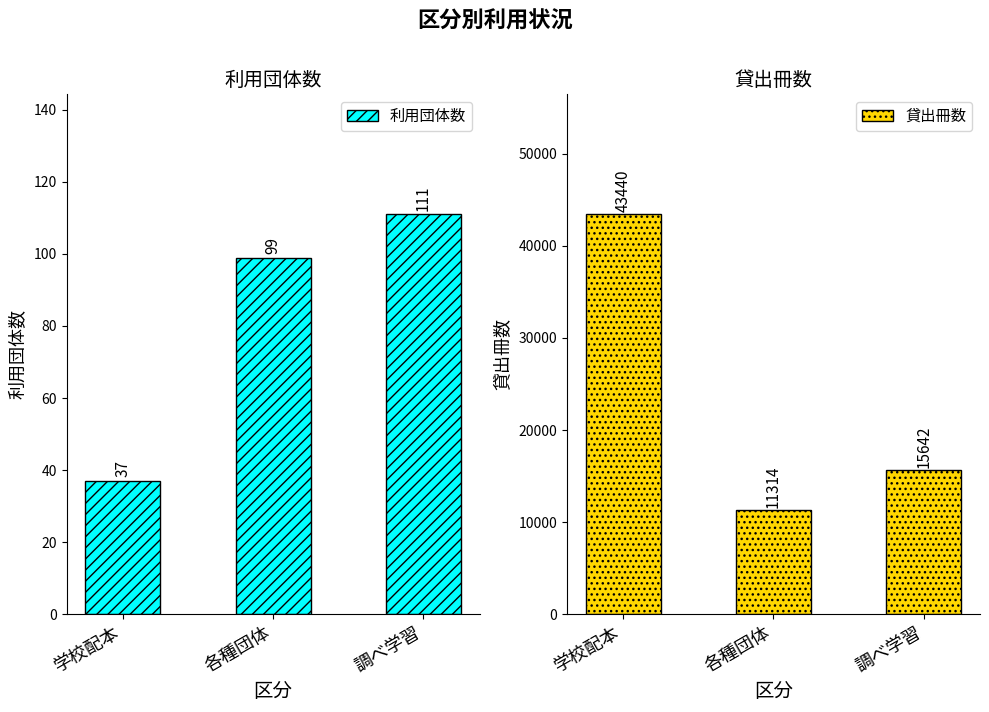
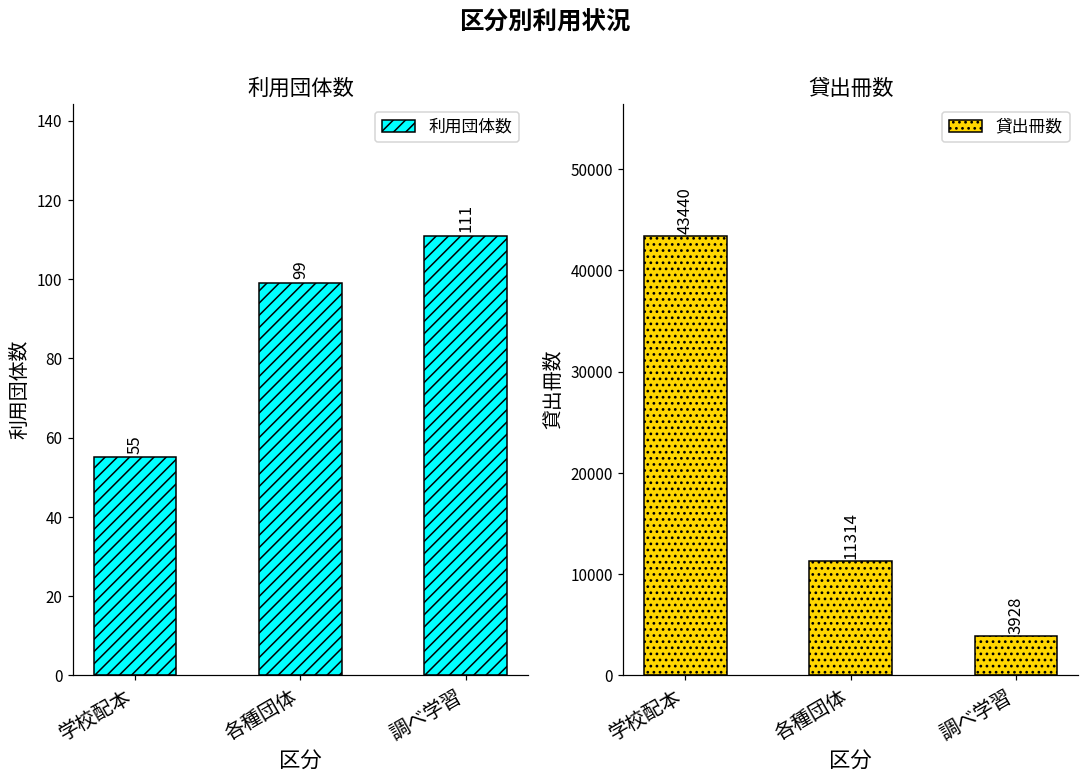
  {
    "利用団体数": {
-     "学校配本": 37,
+     "学校配本": 55,
      "各種団体": 99,
      "調べ学習": 111
    },
    "貸出冊数": {
      "学校配本": 43440,
      "各種団体": 11314,
-     "調べ学習": 15642
+     "調べ学習": 3928
    }
  }
